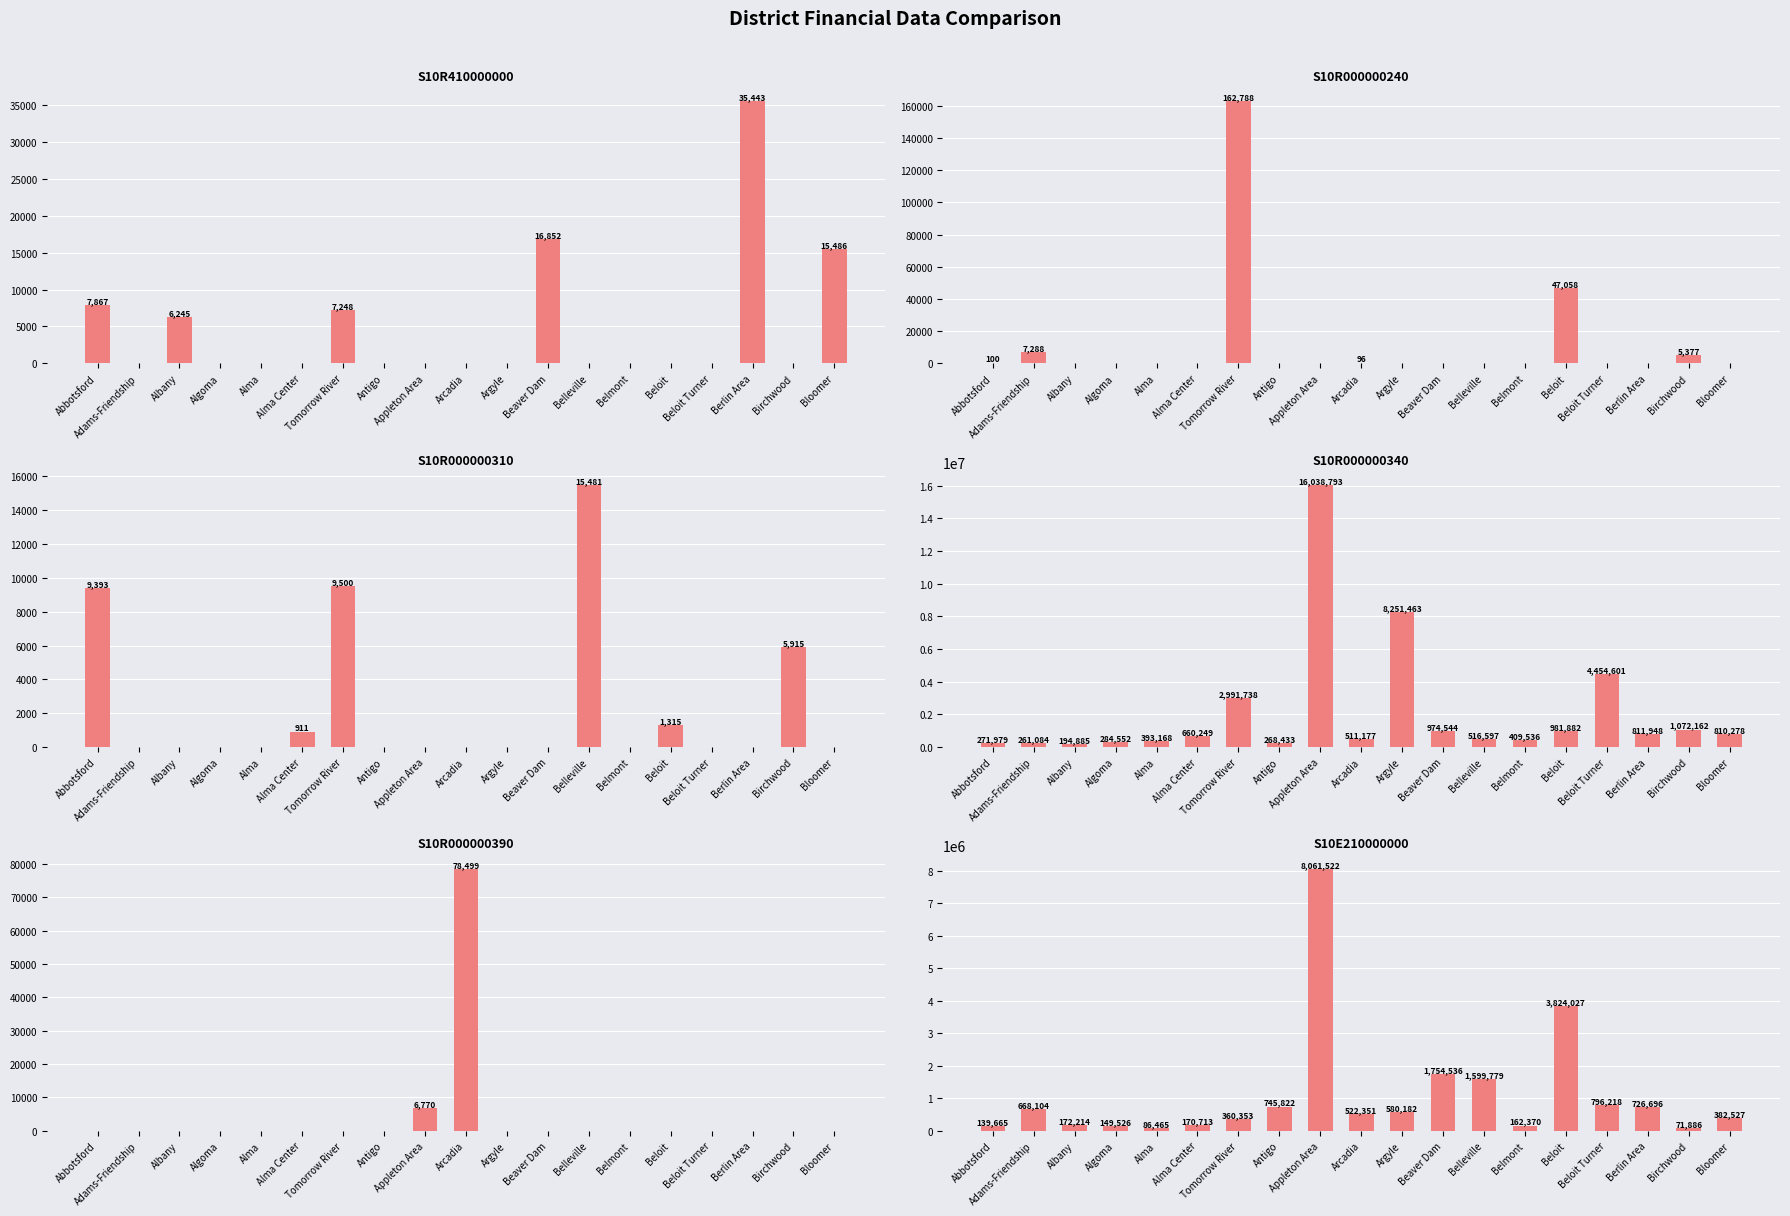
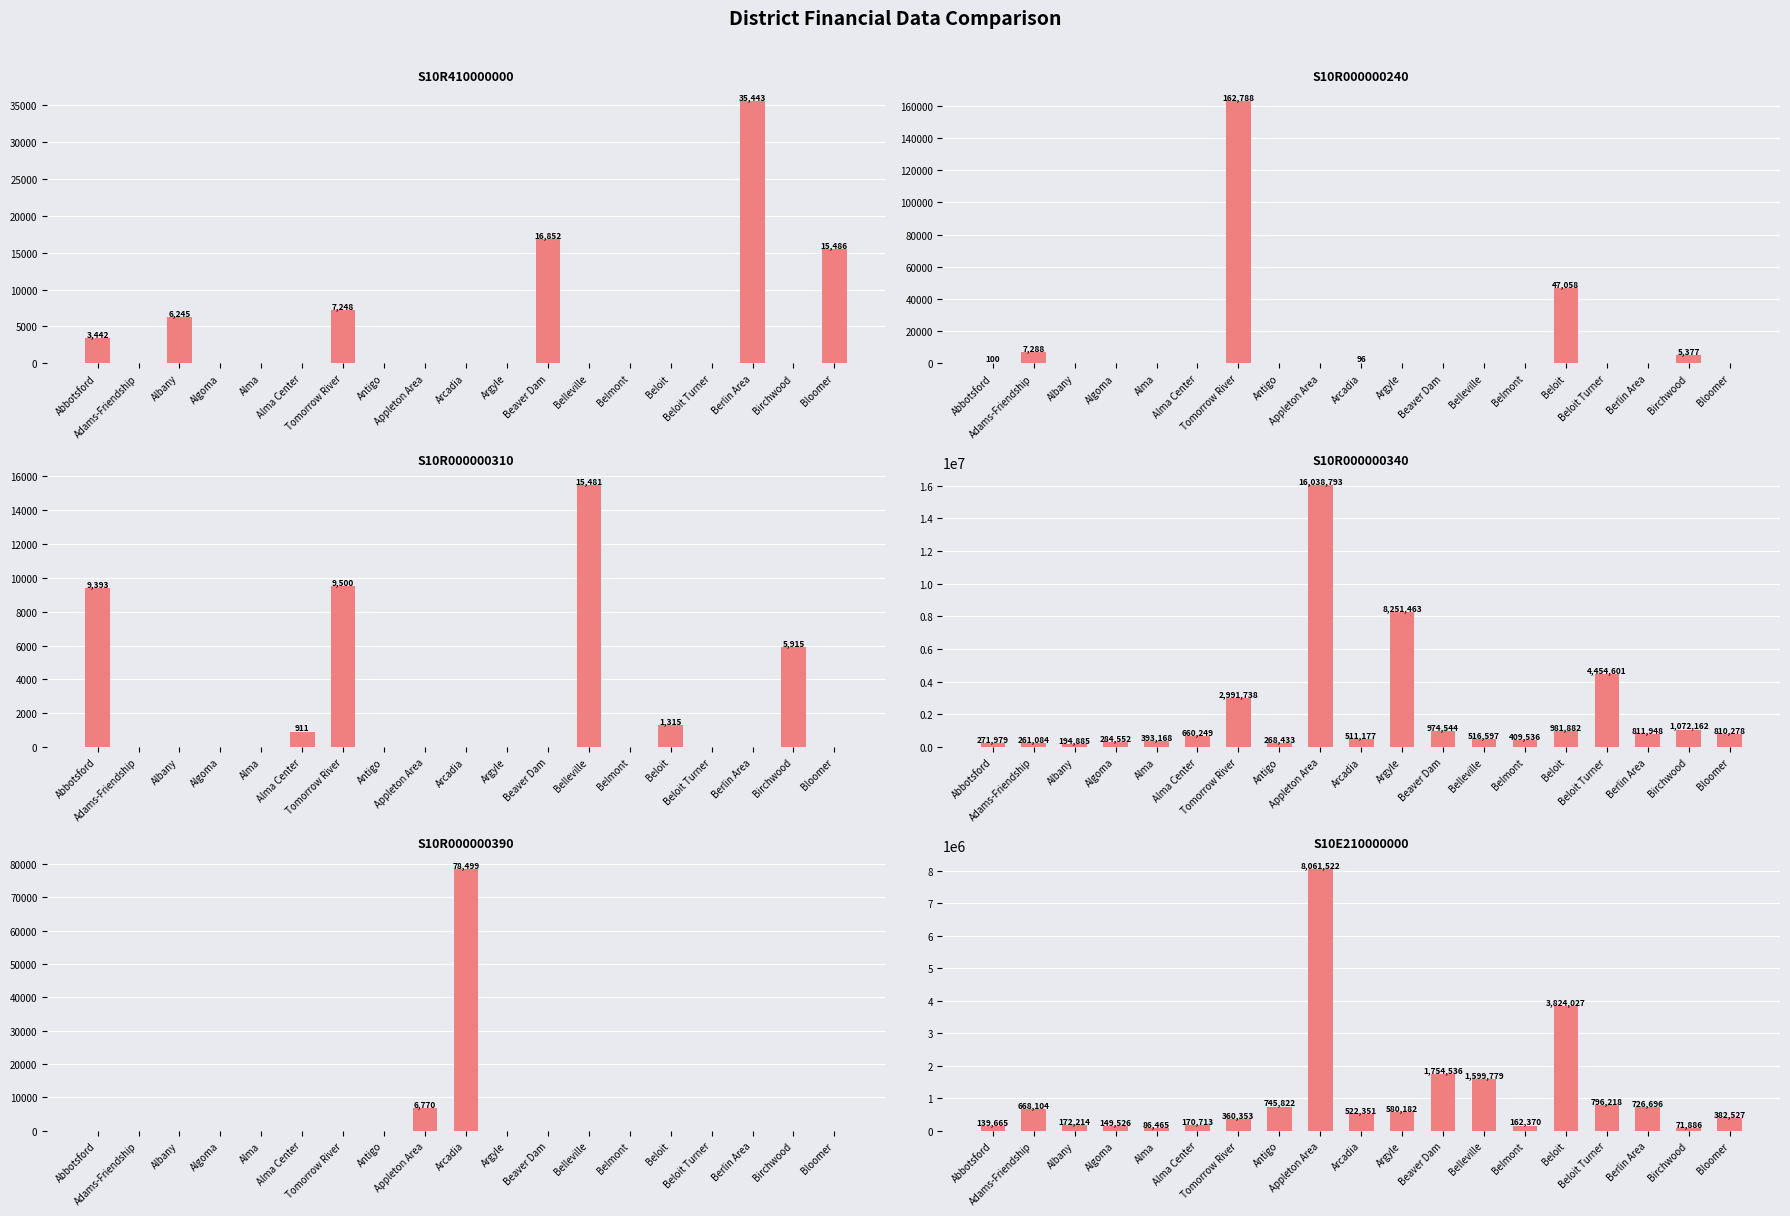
  {
    "S10R410000000": {
-     "Abbotsford": "7,867",
+     "Abbotsford": "3,442",
      "Albany": "6,245",
      "Tomorrow River": "7,248",
      "Beaver Dam": "16,852",
      "Berlin Area": "35,443",
      "Bloomer": "15,486"
    },
    "S10R000000240": {
      "Abbotsford": "100",
      "Adams-Friendship": "7,288",
      "Tomorrow River": "162,788",
      "Arcadia": "96",
      "Beloit": "47,058",
      "Birchwood": "5,377"
    },
    "S10R000000310": {
      "Abbotsford": "9,393",
      "Alma Center": "911",
      "Tomorrow River": "9,500",
      "Belleville": "15,481",
      "Beloit": "1,315",
      "Birchwood": "5,915"
    },
    "S10R000000340": {
      "Abbotsford": "271,979",
      "Adams-Friendship": "261,084",
      "Albany": "194,885",
      "Algoma": "284,552",
      "Alma": "393,168",
      "Alma Center": "660,249",
      "Tomorrow River": "2,991,738",
      "Antigo": "268,433",
      "Appleton Area": "16,038,793",
      "Arcadia": "511,177",
      "Argyle": "8,251,463",
      "Beaver Dam": "974,544",
      "Belleville": "516,597",
      "Belmont": "409,536",
      "Beloit": "981,882",
      "Beloit Turner": "4,454,601",
      "Berlin Area": "811,948",
      "Birchwood": "1,072,162",
      "Bloomer": "810,278"
    },
    "S10R000000390": {
      "Appleton Area": "6,770",
      "Arcadia": "78,499"
    },
    "S10E210000000": {
      "Abbotsford": "139,665",
      "Adams-Friendship": "668,104",
      "Albany": "172,214",
      "Algoma": "149,526",
      "Alma": "86,465",
      "Alma Center": "170,713",
      "Tomorrow River": "360,353",
      "Antigo": "745,822",
      "Appleton Area": "8,061,522",
      "Arcadia": "522,351",
      "Argyle": "580,182",
      "Beaver Dam": "1,754,536",
      "Belleville": "1,599,779",
      "Belmont": "162,370",
      "Beloit": "3,824,027",
      "Beloit Turner": "796,218",
      "Berlin Area": "726,696",
      "Birchwood": "71,886",
      "Bloomer": "382,527"
    }
  }
